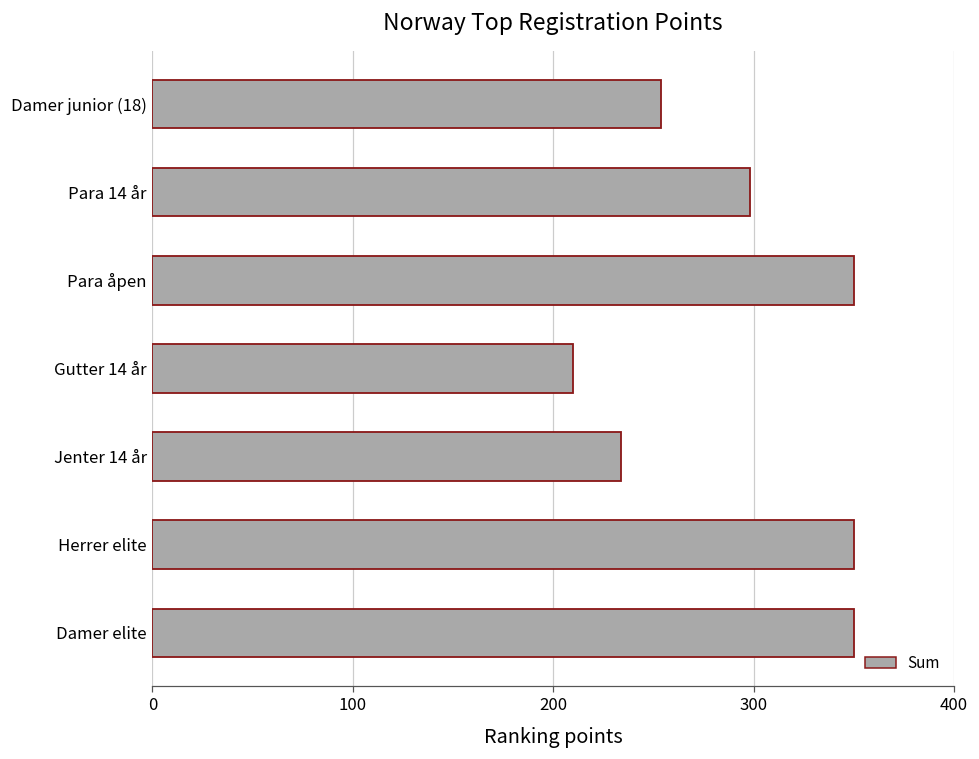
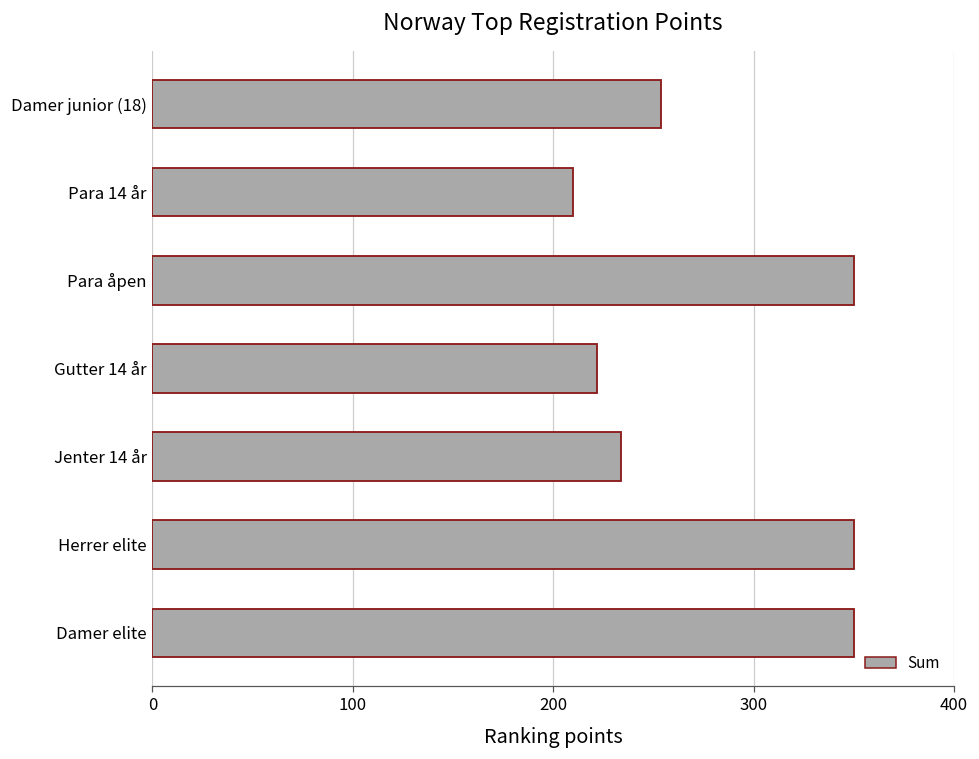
  {
    "Damer junior (18)": 254,
-   "Para 14 år": 298,
+   "Para 14 år": 210,
    "Para åpen": 350,
-   "Gutter 14 år": 210,
+   "Gutter 14 år": 222,
    "Jenter 14 år": 234,
    "Herrer elite": 350,
    "Damer elite": 350
  }
